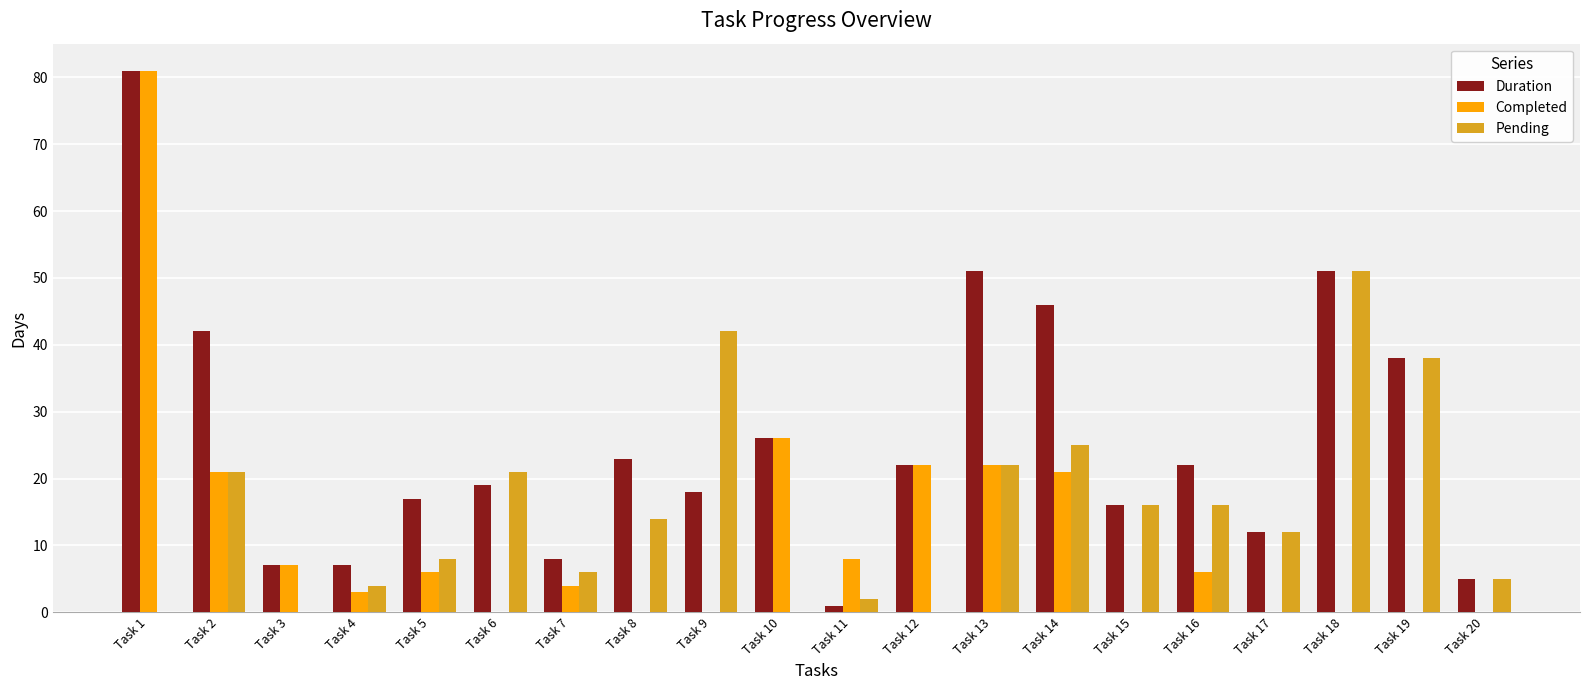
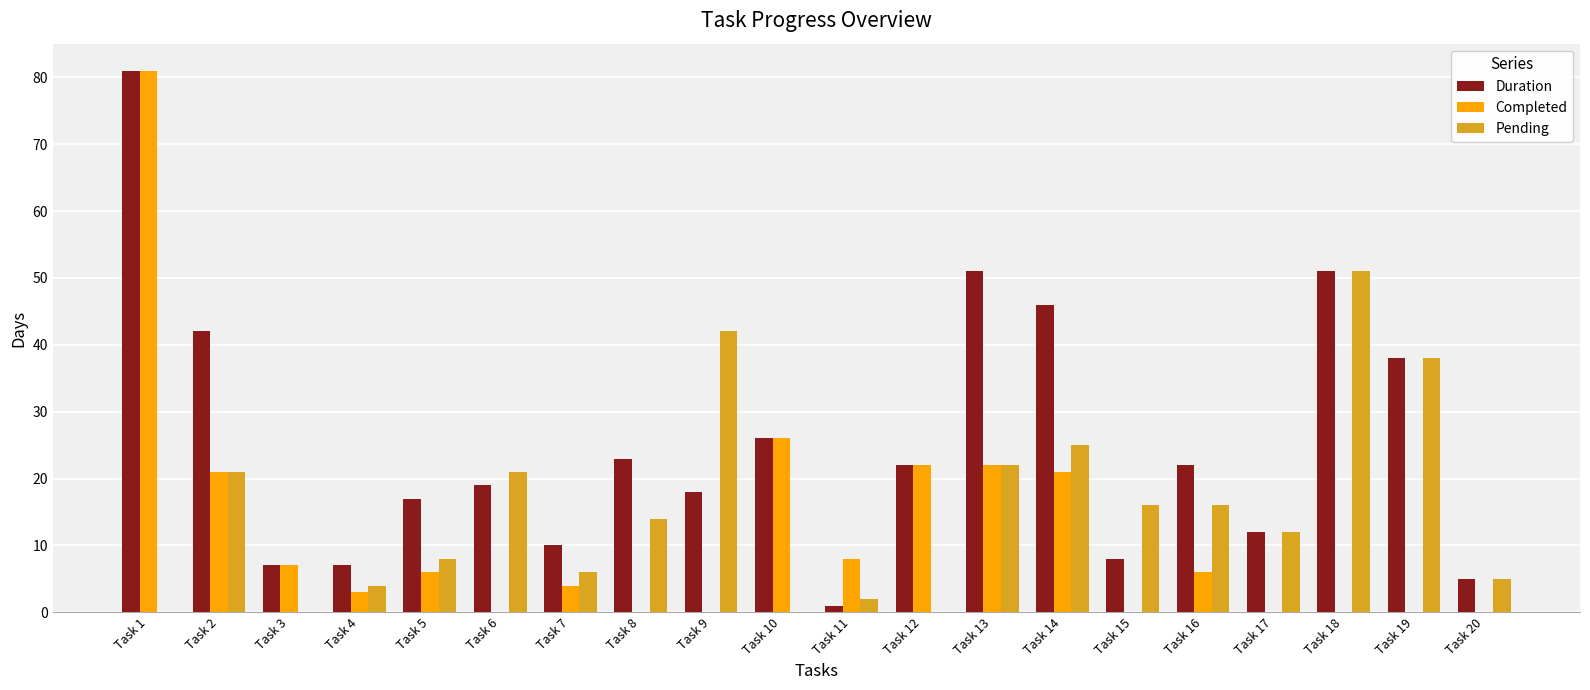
  {
    "Duration": {
      "Task 1": 81,
      "Task 2": 42,
      "Task 3": 7,
      "Task 4": 7,
      "Task 5": 17,
      "Task 6": 19,
-     "Task 7": 8,
+     "Task 7": 10,
      "Task 8": 23,
      "Task 9": 18,
      "Task 10": 26,
      "Task 11": 1,
      "Task 12": 22,
      "Task 13": 51,
      "Task 14": 46,
-     "Task 15": 16,
+     "Task 15": 8,
      "Task 16": 22,
      "Task 17": 12,
      "Task 18": 51,
      "Task 19": 38,
      "Task 20": 5
    }
  }
